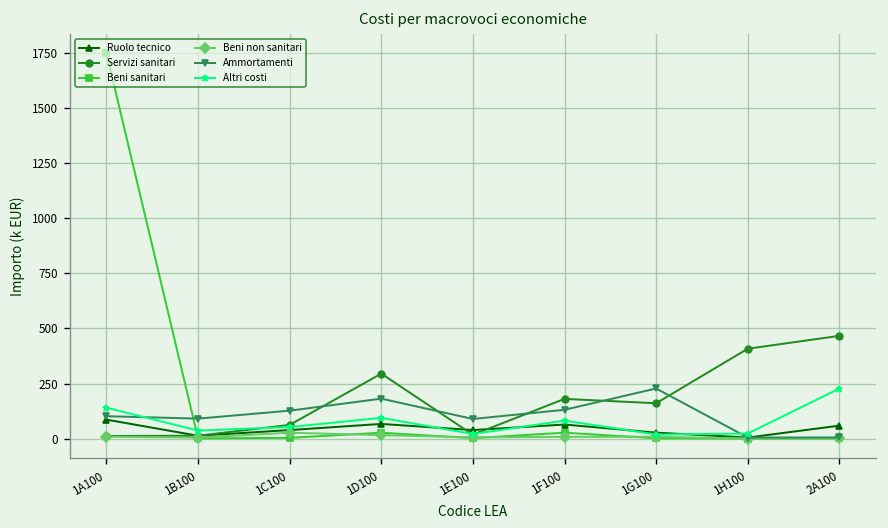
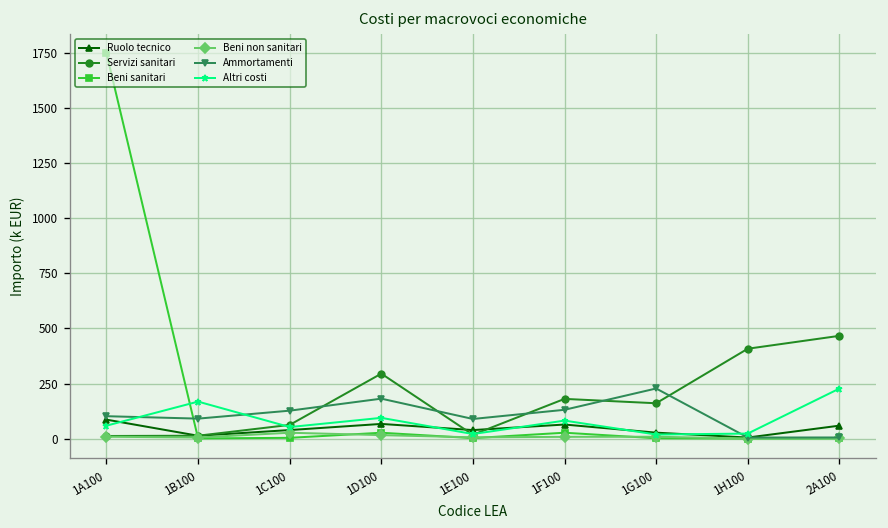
  {
    "Ruolo tecnico": {
      "1A100": 90,
      "1D100": 70,
      "1E100": 40,
      "1F100": 60,
      "2A100": 60
    },
    "Beni sanitari": {
      "1C100": 0,
      "1F100": 30
    },
    "Beni non sanitari": {
      "1F100": 10
    },
    "Altri costi": {
-     "1A100": 140,
-     "1B100": 40,
+     "1A100": 60,
+     "1B100": 170,
      "1D100": 90,
      "1F100": 80,
      "1H100": 20,
      "2A100": 230
    }
  }
